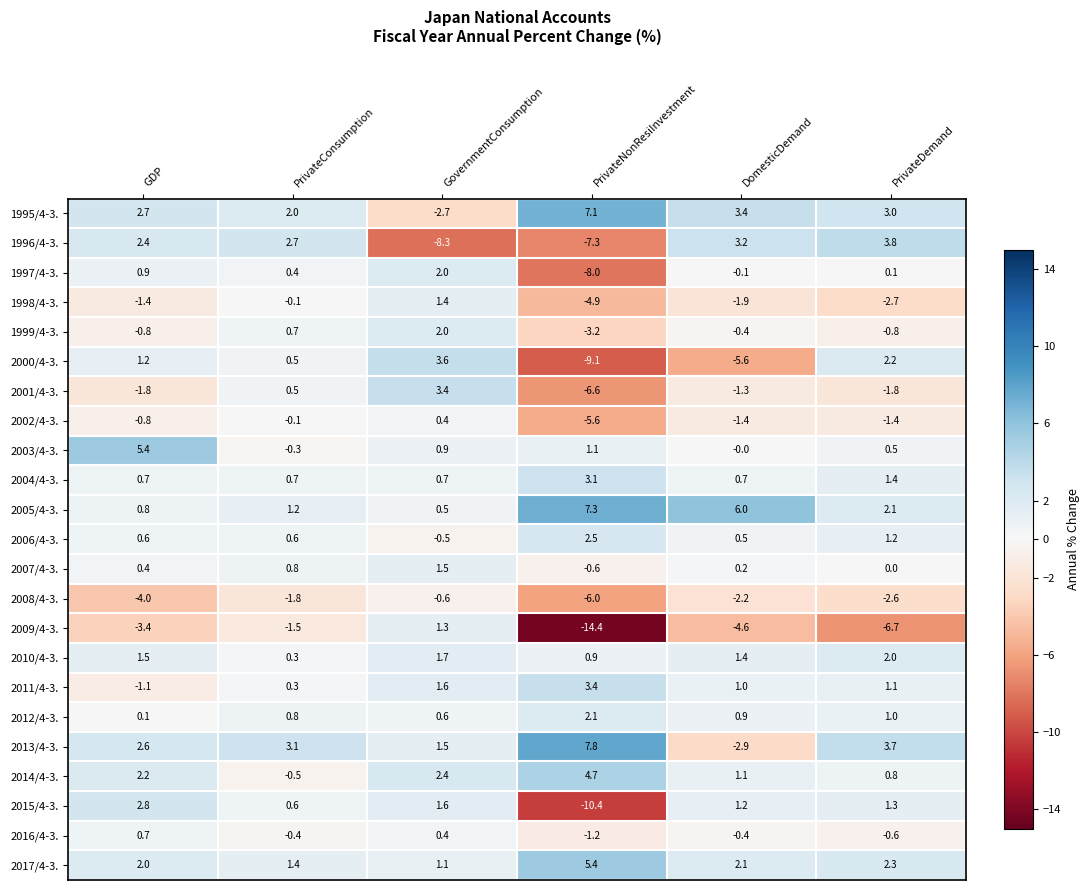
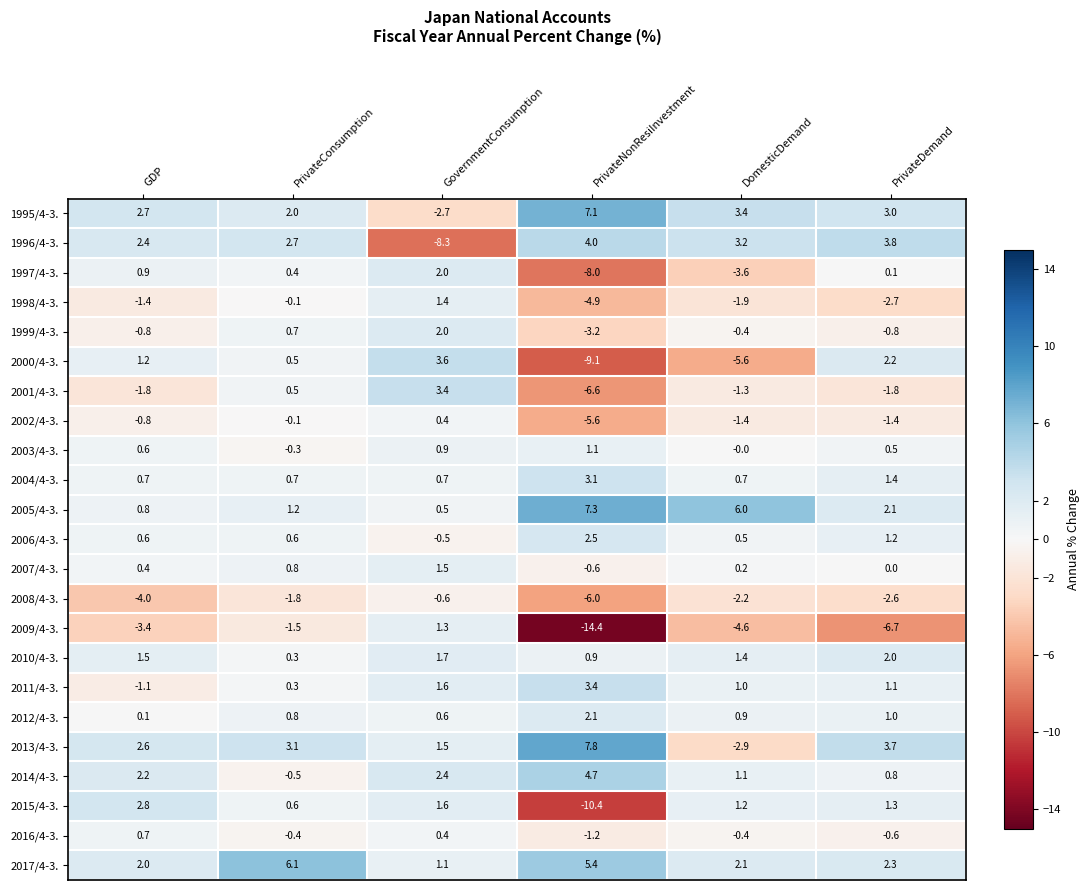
  {
    "1995/4-3.": {
      "GDP": 2.7,
      "PrivateConsumption": 2.0,
      "GovernmentConsumption": -2.7,
      "PrivateNonResiInvestment": 7.1,
      "DomesticDemand": 3.4,
      "PrivateDemand": 3.0
    },
    "1996/4-3.": {
      "GDP": 2.4,
      "PrivateConsumption": 2.7,
      "GovernmentConsumption": -8.3,
-     "PrivateNonResiInvestment": -7.3,
+     "PrivateNonResiInvestment": 4.0,
      "DomesticDemand": 3.2,
      "PrivateDemand": 3.8
    },
    "1997/4-3.": {
      "GDP": 0.9,
      "PrivateConsumption": 0.4,
      "GovernmentConsumption": 2.0,
      "PrivateNonResiInvestment": -8.0,
-     "DomesticDemand": -0.1,
+     "DomesticDemand": -3.6,
      "PrivateDemand": 0.1
    },
    "1998/4-3.": {
      "GDP": -1.4,
      "PrivateConsumption": -0.1,
      "GovernmentConsumption": 1.4,
      "PrivateNonResiInvestment": -4.9,
      "DomesticDemand": -1.9,
      "PrivateDemand": -2.7
    },
    "1999/4-3.": {
      "GDP": -0.8,
      "PrivateConsumption": 0.7,
      "GovernmentConsumption": 2.0,
      "PrivateNonResiInvestment": -3.2,
      "DomesticDemand": -0.4,
      "PrivateDemand": -0.8
    },
    "2000/4-3.": {
      "GDP": 1.2,
      "PrivateConsumption": 0.5,
      "GovernmentConsumption": 3.6,
      "PrivateNonResiInvestment": -9.1,
      "DomesticDemand": -5.6,
      "PrivateDemand": 2.2
    },
    "2001/4-3.": {
      "GDP": -1.8,
      "PrivateConsumption": 0.5,
      "GovernmentConsumption": 3.4,
      "PrivateNonResiInvestment": -6.6,
      "DomesticDemand": -1.3,
      "PrivateDemand": -1.8
    },
    "2002/4-3.": {
      "GDP": -0.8,
      "PrivateConsumption": -0.1,
      "GovernmentConsumption": 0.4,
      "PrivateNonResiInvestment": -5.6,
      "DomesticDemand": -1.4,
      "PrivateDemand": -1.4
    },
    "2003/4-3.": {
-     "GDP": 5.4,
+     "GDP": 0.6,
      "PrivateConsumption": -0.3,
      "GovernmentConsumption": 0.9,
      "PrivateNonResiInvestment": 1.1,
      "DomesticDemand": -0.0,
      "PrivateDemand": 0.5
    },
    "2004/4-3.": {
      "GDP": 0.7,
      "PrivateConsumption": 0.7,
      "GovernmentConsumption": 0.7,
      "PrivateNonResiInvestment": 3.1,
      "DomesticDemand": 0.7,
      "PrivateDemand": 1.4
    },
    "2005/4-3.": {
      "GDP": 0.8,
      "PrivateConsumption": 1.2,
      "GovernmentConsumption": 0.5,
      "PrivateNonResiInvestment": 7.3,
      "DomesticDemand": 6.0,
      "PrivateDemand": 2.1
    },
    "2006/4-3.": {
      "GDP": 0.6,
      "PrivateConsumption": 0.6,
      "GovernmentConsumption": -0.5,
      "PrivateNonResiInvestment": 2.5,
      "DomesticDemand": 0.5,
      "PrivateDemand": 1.2
    },
    "2007/4-3.": {
      "GDP": 0.4,
      "PrivateConsumption": 0.8,
      "GovernmentConsumption": 1.5,
      "PrivateNonResiInvestment": -0.6,
      "DomesticDemand": 0.2,
      "PrivateDemand": 0.0
    },
    "2008/4-3.": {
      "GDP": -4.0,
      "PrivateConsumption": -1.8,
      "GovernmentConsumption": -0.6,
      "PrivateNonResiInvestment": -6.0,
      "DomesticDemand": -2.2,
      "PrivateDemand": -2.6
    },
    "2009/4-3.": {
      "GDP": -3.4,
      "PrivateConsumption": -1.5,
      "GovernmentConsumption": 1.3,
      "PrivateNonResiInvestment": -14.4,
      "DomesticDemand": -4.6,
      "PrivateDemand": -6.7
    },
    "2010/4-3.": {
      "GDP": 1.5,
      "PrivateConsumption": 0.3,
      "GovernmentConsumption": 1.7,
      "PrivateNonResiInvestment": 0.9,
      "DomesticDemand": 1.4,
      "PrivateDemand": 2.0
    },
    "2011/4-3.": {
      "GDP": -1.1,
      "PrivateConsumption": 0.3,
      "GovernmentConsumption": 1.6,
      "PrivateNonResiInvestment": 3.4,
      "DomesticDemand": 1.0,
      "PrivateDemand": 1.1
    },
    "2012/4-3.": {
      "GDP": 0.1,
      "PrivateConsumption": 0.8,
      "GovernmentConsumption": 0.6,
      "PrivateNonResiInvestment": 2.1,
      "DomesticDemand": 0.9,
      "PrivateDemand": 1.0
    },
    "2013/4-3.": {
      "GDP": 2.6,
      "PrivateConsumption": 3.1,
      "GovernmentConsumption": 1.5,
      "PrivateNonResiInvestment": 7.8,
      "DomesticDemand": -2.9,
      "PrivateDemand": 3.7
    },
    "2014/4-3.": {
      "GDP": 2.2,
      "PrivateConsumption": -0.5,
      "GovernmentConsumption": 2.4,
      "PrivateNonResiInvestment": 4.7,
      "DomesticDemand": 1.1,
      "PrivateDemand": 0.8
    },
    "2015/4-3.": {
      "GDP": 2.8,
      "PrivateConsumption": 0.6,
      "GovernmentConsumption": 1.6,
      "PrivateNonResiInvestment": -10.4,
      "DomesticDemand": 1.2,
      "PrivateDemand": 1.3
    },
    "2016/4-3.": {
      "GDP": 0.7,
      "PrivateConsumption": -0.4,
      "GovernmentConsumption": 0.4,
      "PrivateNonResiInvestment": -1.2,
      "DomesticDemand": -0.4,
      "PrivateDemand": -0.6
    },
    "2017/4-3.": {
      "GDP": 2.0,
-     "PrivateConsumption": 1.4,
+     "PrivateConsumption": 6.1,
      "GovernmentConsumption": 1.1,
      "PrivateNonResiInvestment": 5.4,
      "DomesticDemand": 2.1,
      "PrivateDemand": 2.3
    }
  }
